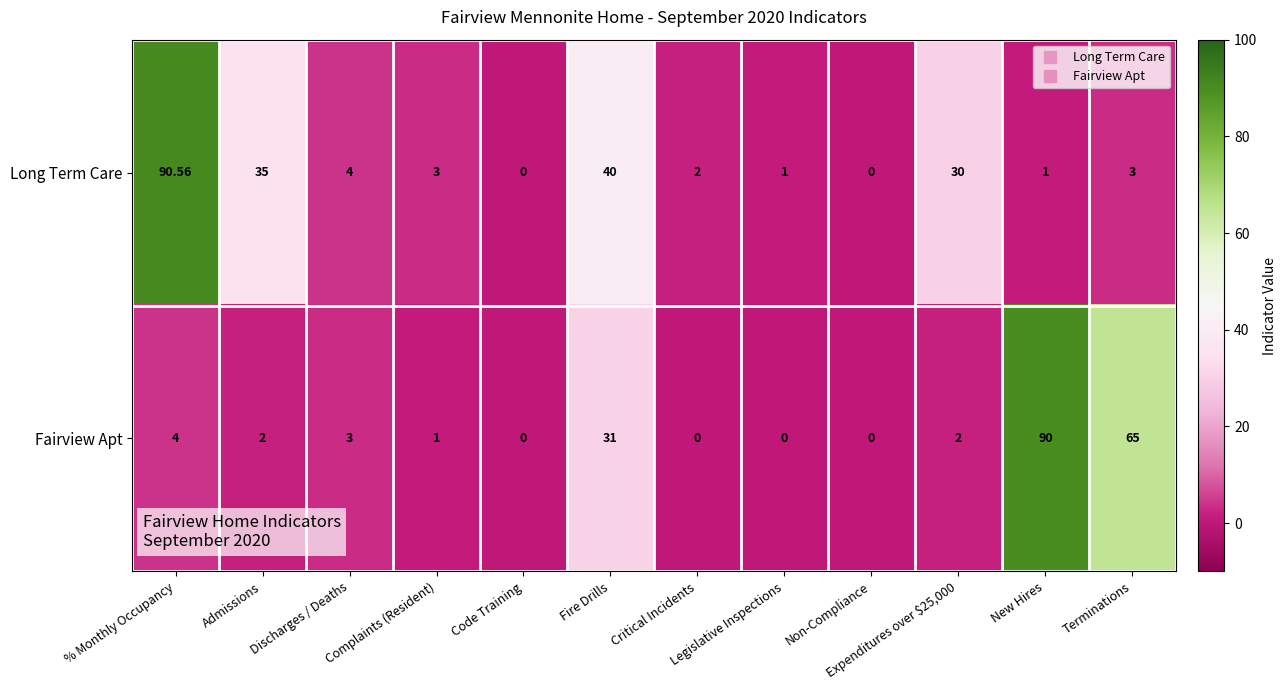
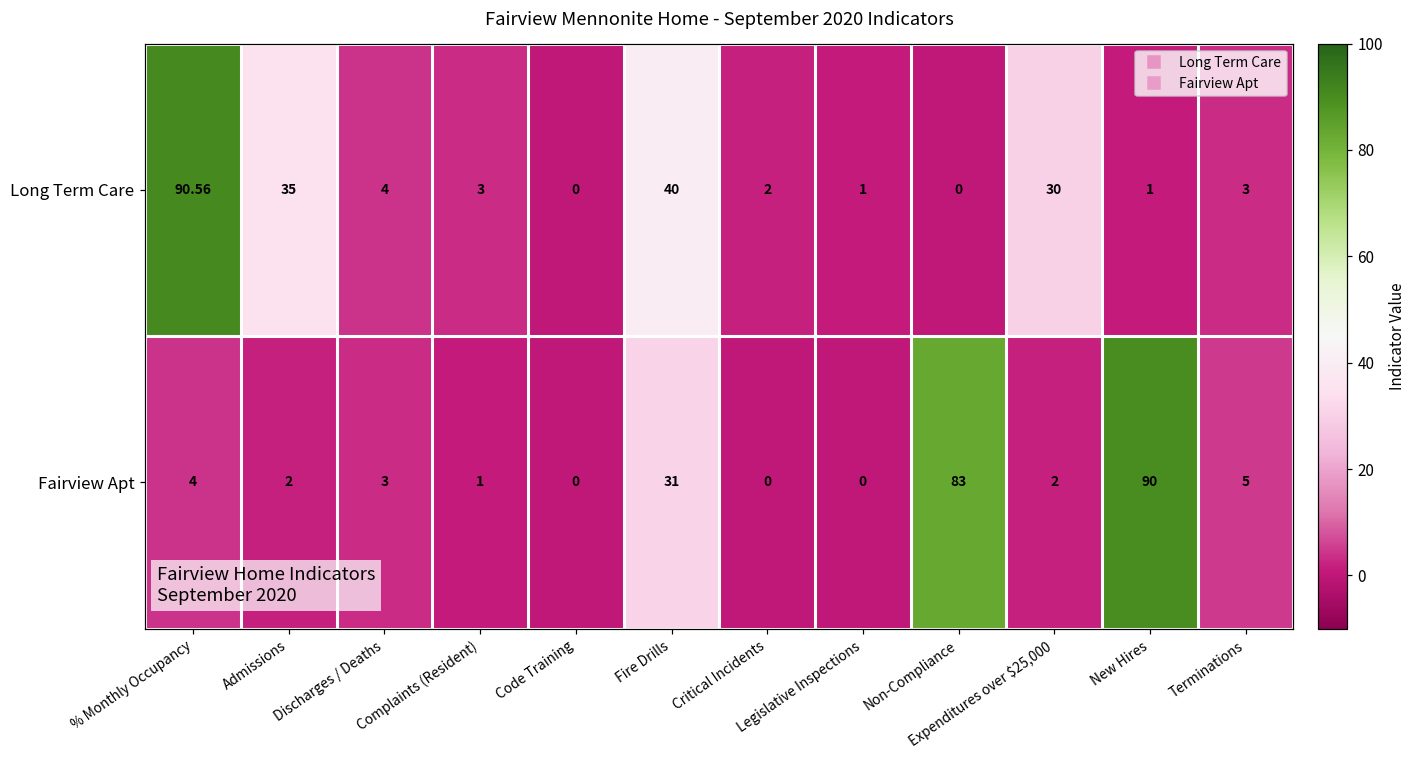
  {
    "Long Term Care": {
      "% Monthly Occupancy": 90.56,
      "Admissions": 35,
      "Discharges / Deaths": 4,
      "Complaints (Resident)": 3,
      "Code Training": 0,
      "Fire Drills": 40,
      "Critical Incidents": 2,
      "Legislative Inspections": 1,
      "Non-Compliance": 0,
      "Expenditures over $25,000": 30,
      "New Hires": 1,
      "Terminations": 3
    },
    "Fairview Apt": {
      "% Monthly Occupancy": 4,
      "Admissions": 2,
      "Discharges / Deaths": 3,
      "Complaints (Resident)": 1,
      "Code Training": 0,
      "Fire Drills": 31,
      "Critical Incidents": 0,
      "Legislative Inspections": 0,
-     "Non-Compliance": 0,
+     "Non-Compliance": 83,
      "Expenditures over $25,000": 2,
      "New Hires": 90,
-     "Terminations": 65
+     "Terminations": 5
    }
  }
